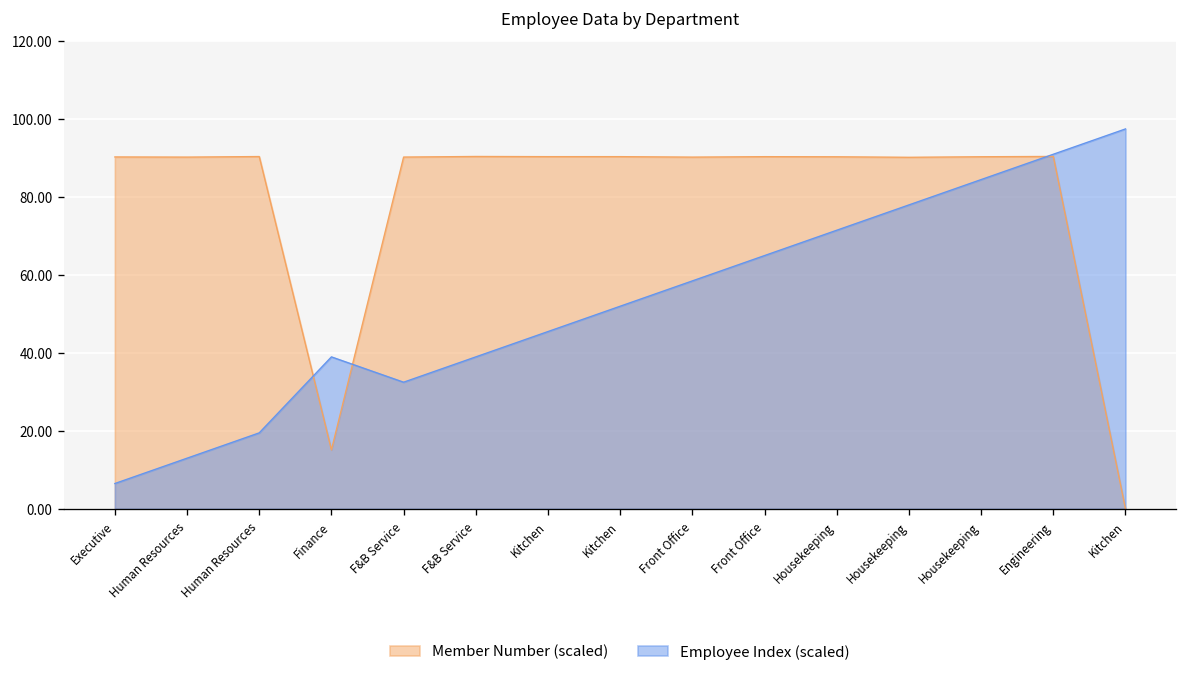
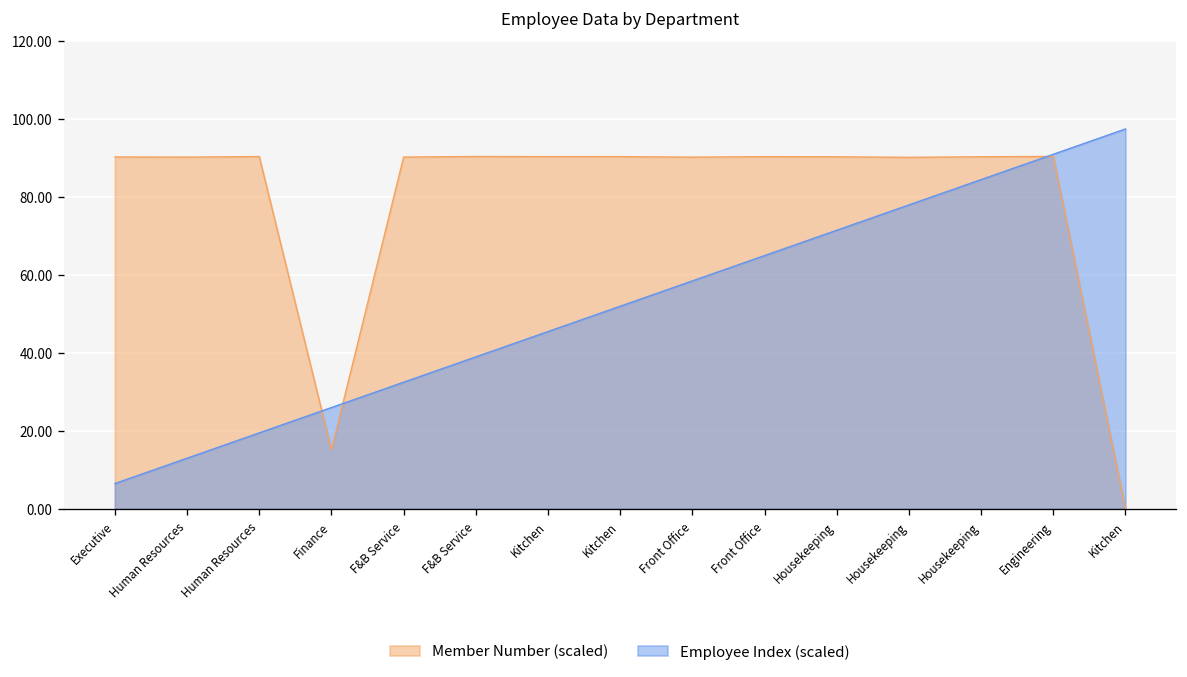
  {
    "Member Number (scaled)": {
      "Executive": 90,
      "Finance": 15
    },
    "Employee Index (scaled)": {
      "Executive": 7,
-     "Finance": 39
+     "Finance": 26
    }
  }
